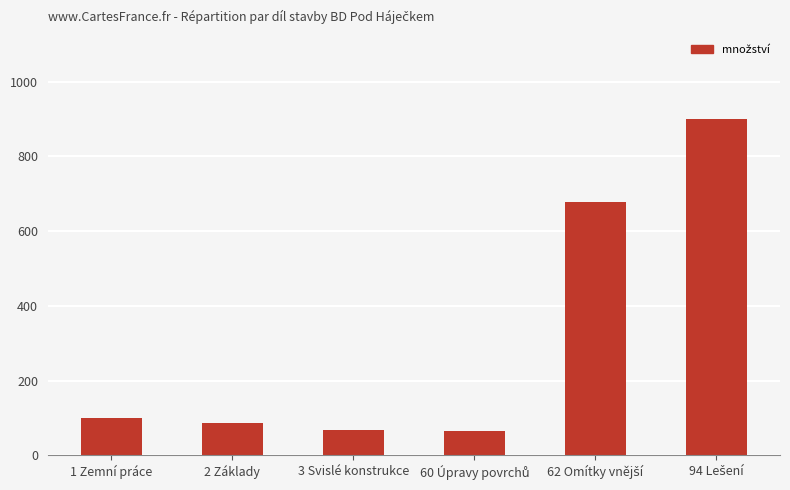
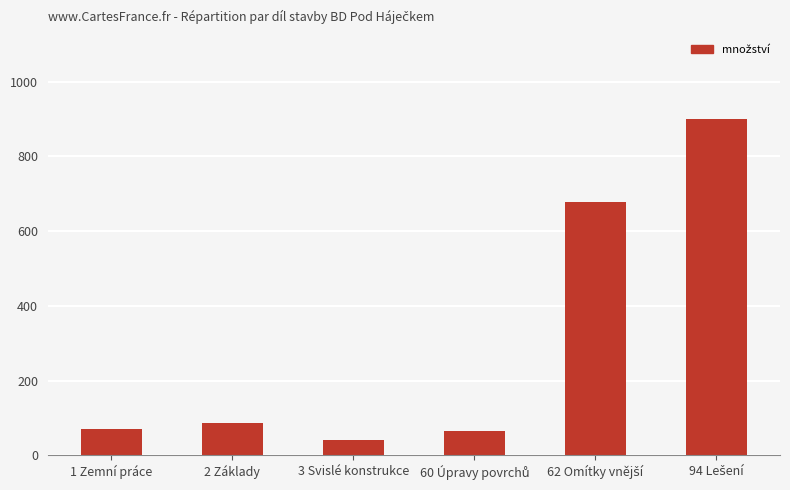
  {
-   "1 Zemní práce": 100,
+   "1 Zemní práce": 70,
    "2 Základy": 90,
-   "3 Svislé konstrukce": 70,
+   "3 Svislé konstrukce": 40,
    "60 Úpravy povrchů": 70,
    "62 Omítky vnější": 680,
    "94 Lešení": 900
  }
